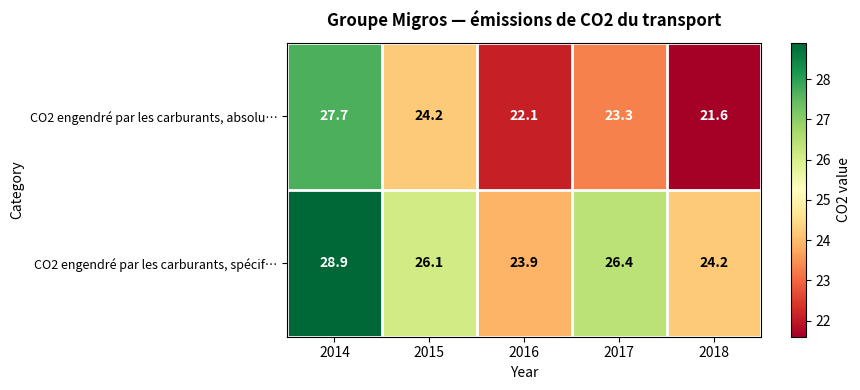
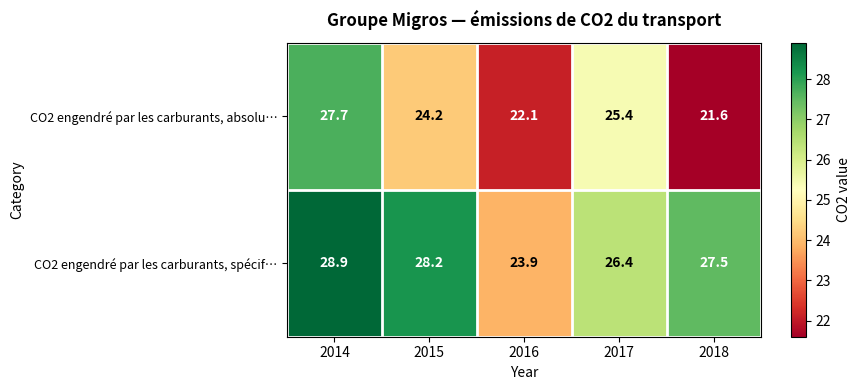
  {
    "CO2 engendré par les carburants, absolu…": {
      "2014": 27.7,
      "2015": 24.2,
      "2016": 22.1,
-     "2017": 23.3,
+     "2017": 25.4,
      "2018": 21.6
    },
    "CO2 engendré par les carburants, spécif…": {
      "2014": 28.9,
-     "2015": 26.1,
+     "2015": 28.2,
      "2016": 23.9,
      "2017": 26.4,
-     "2018": 24.2
+     "2018": 27.5
    }
  }
